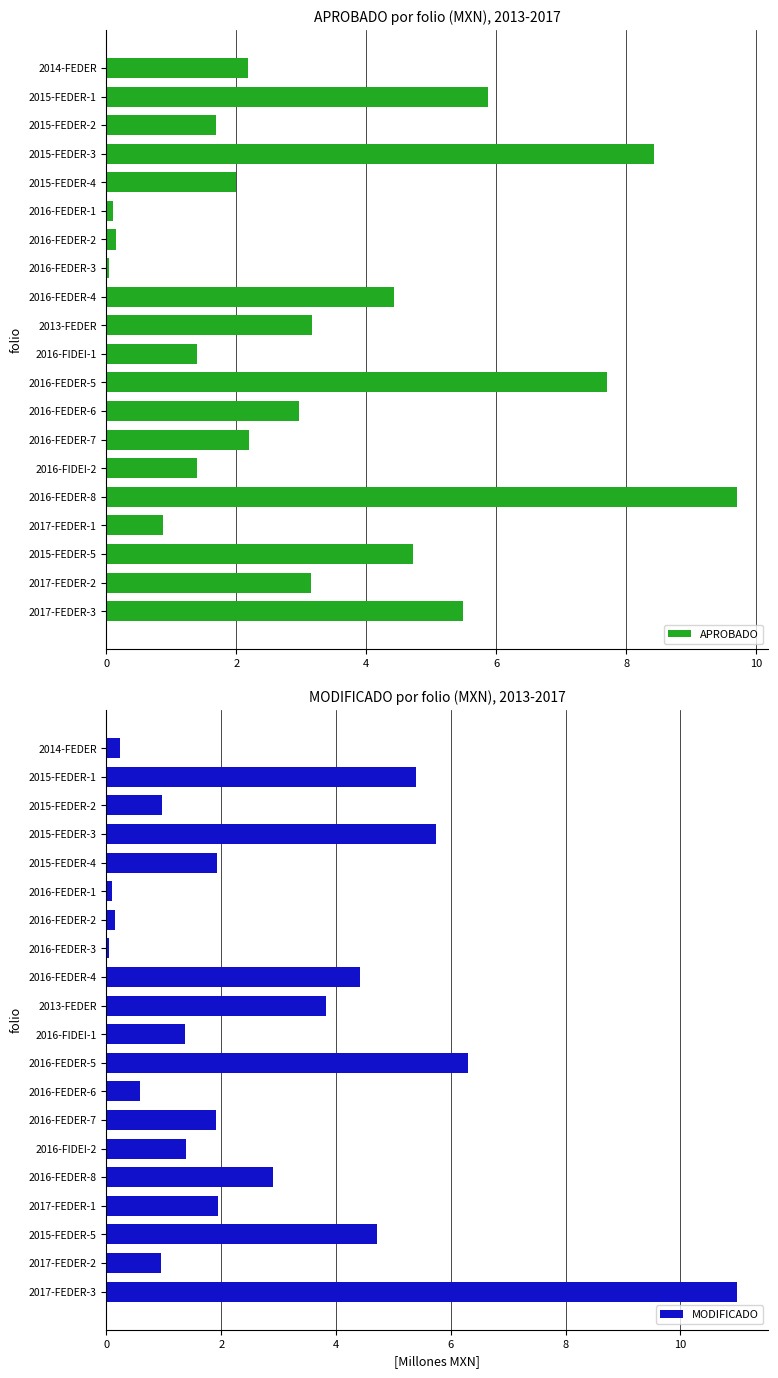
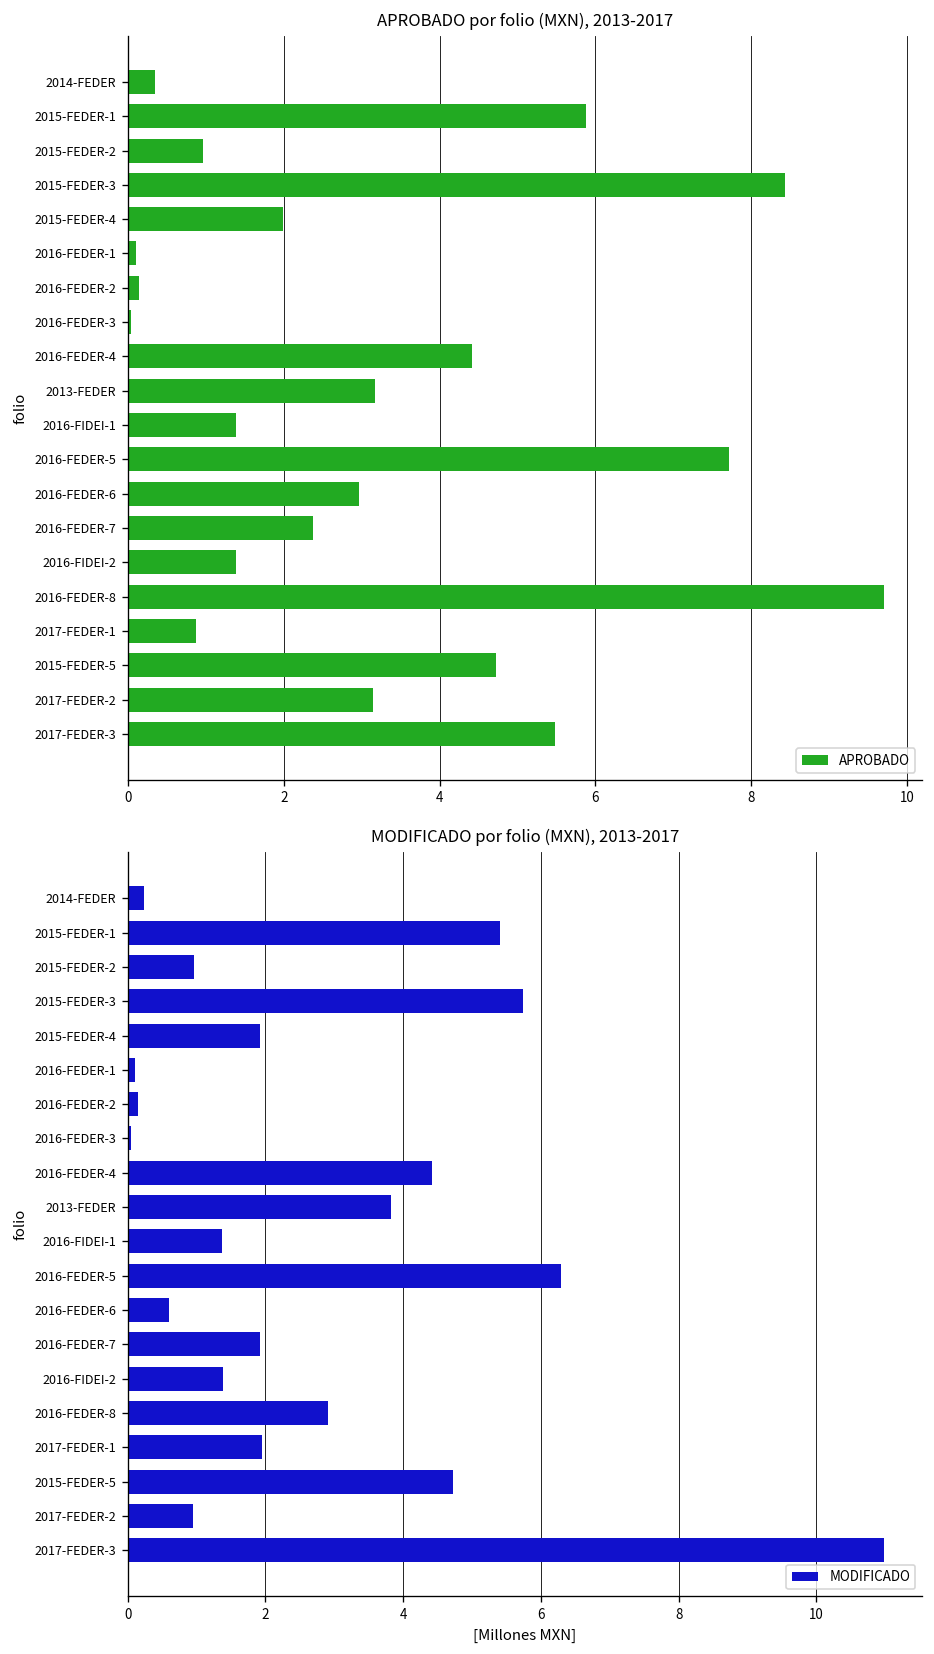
  {
    "APROBADO por folio (MXN), 2013-2017": {
-     "2014-FEDER": 2.2,
+     "2014-FEDER": 0.3,
      "2015-FEDER-1": 5.9,
-     "2015-FEDER-2": 1.7,
+     "2015-FEDER-2": 1.0,
      "2015-FEDER-3": 8.4,
      "2015-FEDER-4": 2.0,
      "2016-FEDER-1": 0.1,
      "2016-FEDER-2": 0.2,
      "2016-FEDER-3": 0.0,
      "2016-FEDER-4": 4.4,
      "2013-FEDER": 3.2,
      "2016-FIDEI-1": 1.4,
      "2016-FEDER-5": 7.7,
      "2016-FEDER-6": 3.0,
-     "2016-FEDER-7": 2.2,
+     "2016-FEDER-7": 2.4,
      "2016-FIDEI-2": 1.4,
      "2016-FEDER-8": 9.7,
      "2017-FEDER-1": 0.9,
      "2015-FEDER-5": 4.7,
      "2017-FEDER-2": 3.1,
      "2017-FEDER-3": 5.5
    },
    "MODIFICADO por folio (MXN), 2013-2017": {
      "2014-FEDER": 0.2,
      "2015-FEDER-1": 5.4,
      "2015-FEDER-2": 1.0,
      "2015-FEDER-3": 5.7,
      "2015-FEDER-4": 1.9,
      "2016-FEDER-1": 0.1,
      "2016-FEDER-2": 0.2,
      "2016-FEDER-4": 4.4,
      "2013-FEDER": 3.8,
      "2016-FIDEI-1": 1.4,
      "2016-FEDER-5": 6.3,
      "2016-FEDER-6": 0.6,
      "2016-FEDER-7": 1.9,
      "2016-FIDEI-2": 1.4,
      "2016-FEDER-8": 2.9,
      "2017-FEDER-1": 2.0,
      "2015-FEDER-5": 4.7,
      "2017-FEDER-2": 0.9,
      "2017-FEDER-3": 11.0
    }
  }
